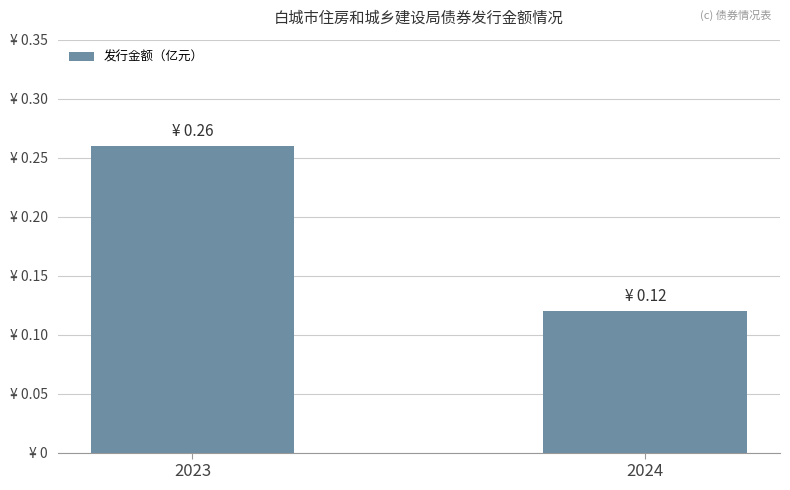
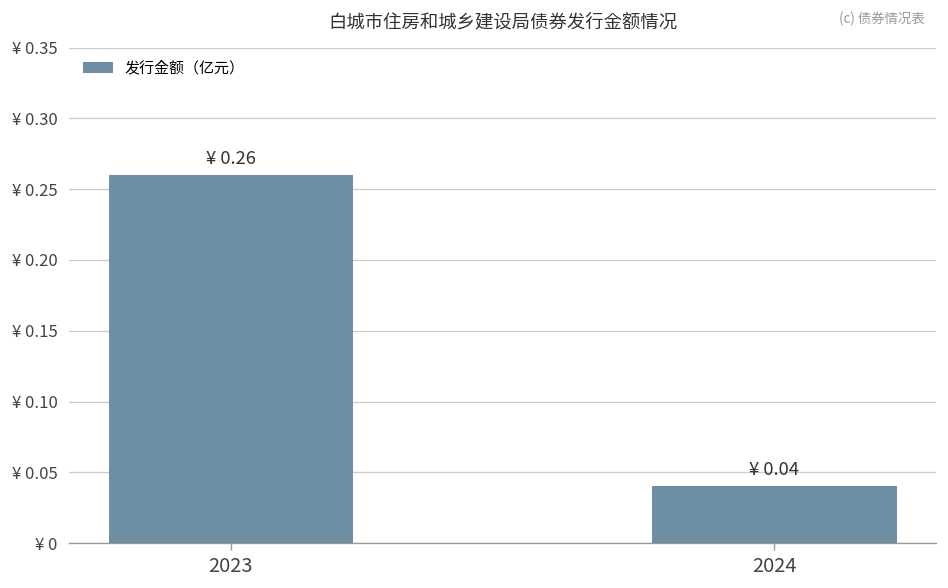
  {
    "2023": 0.26,
-   "2024": 0.12
+   "2024": 0.04
  }
